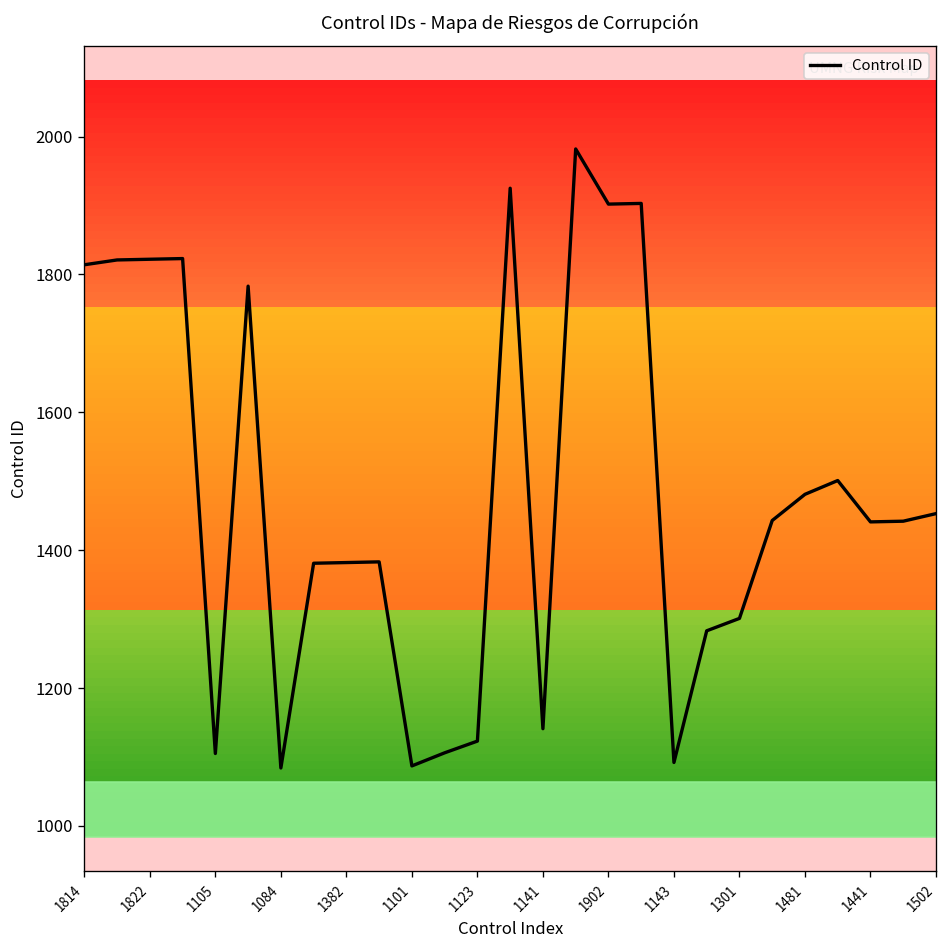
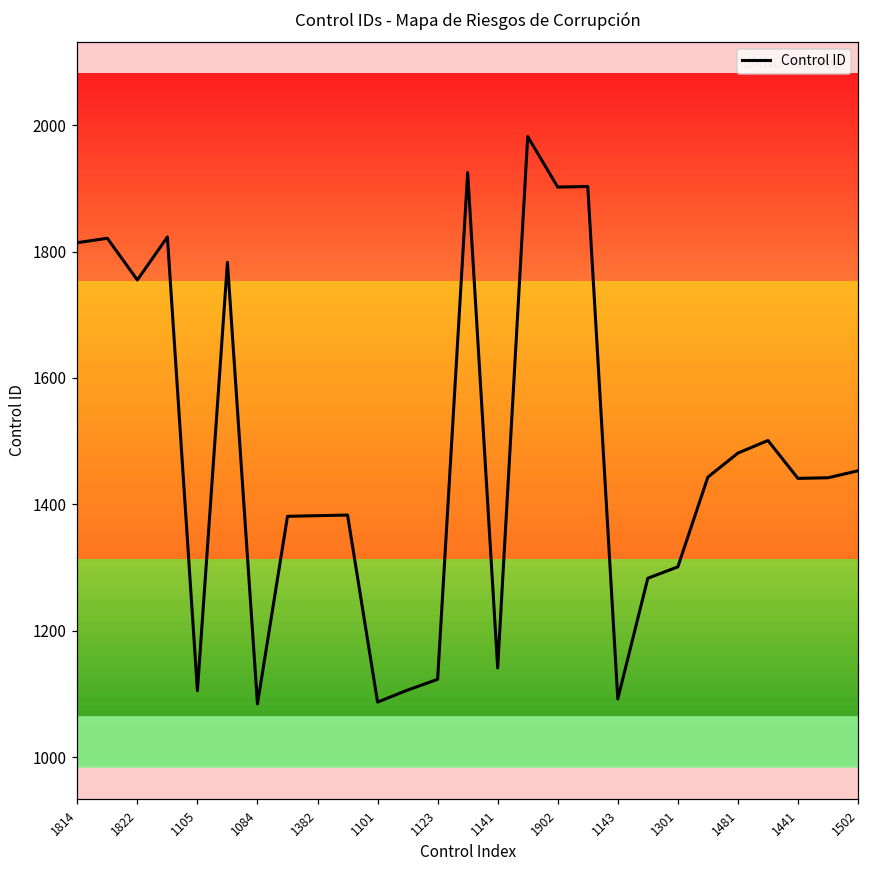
  {
    "1814": 1810,
-   "1822": 1820,
+   "1822": 1760,
    "1105": 1110,
    "1084": 1080,
    "1382": 1380,
    "1101": 1090,
    "1123": 1120,
    "1141": 1140,
    "1902": 1900,
    "1143": 1090,
    "1301": 1300,
    "1481": 1480,
    "1441": 1440,
    "1502": 1450
  }
